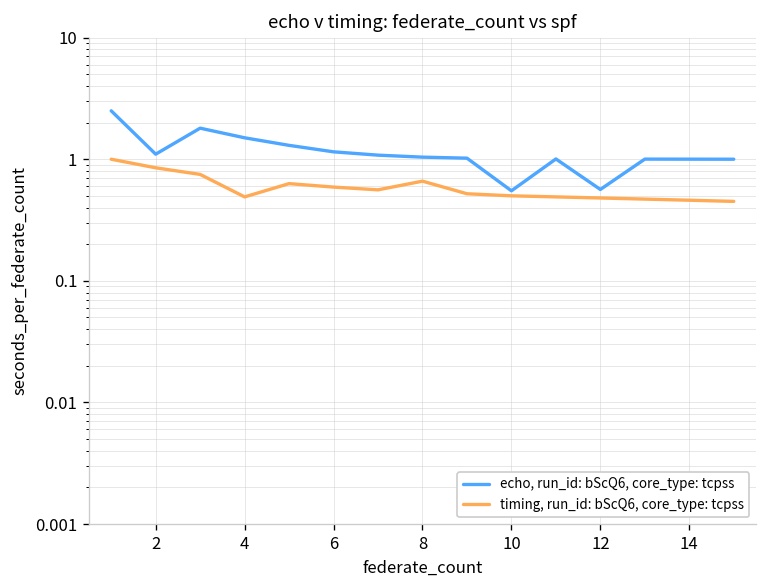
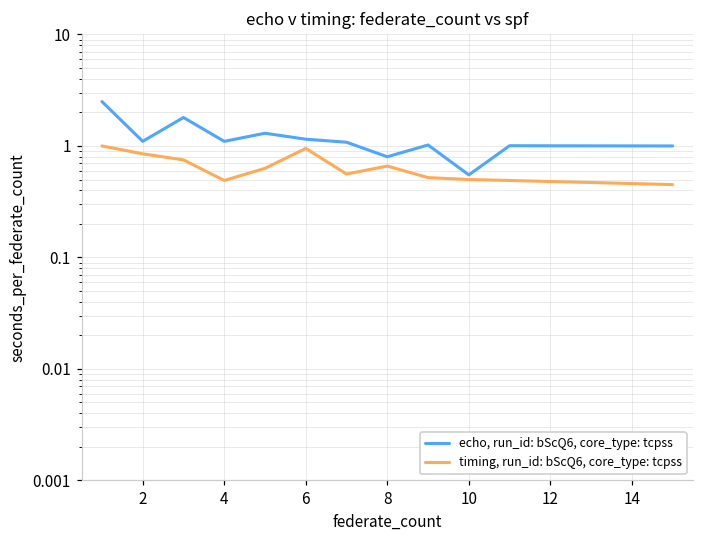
  {
    "echo, run_id: bScQ6, core_type: tcpss": {
      "2": 1.1,
-     "4": 1.5,
+     "4": 1.1,
      "6": 1.2,
-     "8": 1.0,
+     "8": 0.8,
      "10": 0.6,
-     "12": 0.6,
+     "12": 1.0,
      "14": 1.0
    },
    "timing, run_id: bScQ6, core_type: tcpss": {
      "2": 0.9,
      "4": 0.5,
-     "6": 0.6,
+     "6": 1.0,
      "8": 0.7,
      "10": 0.5,
      "12": 0.5,
      "14": 0.5
    }
  }
